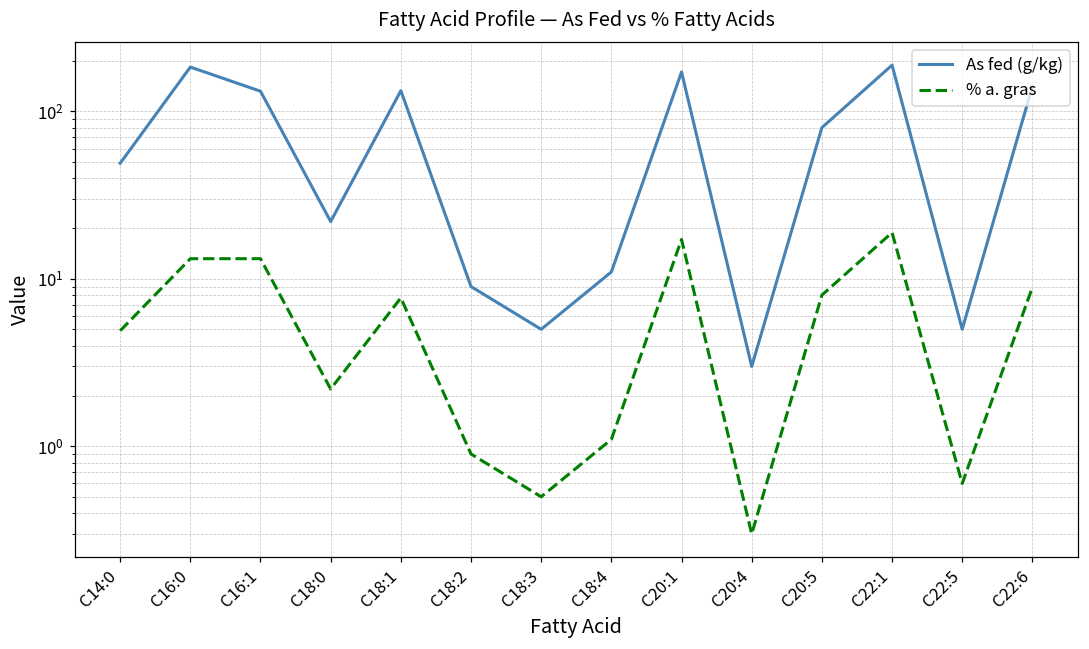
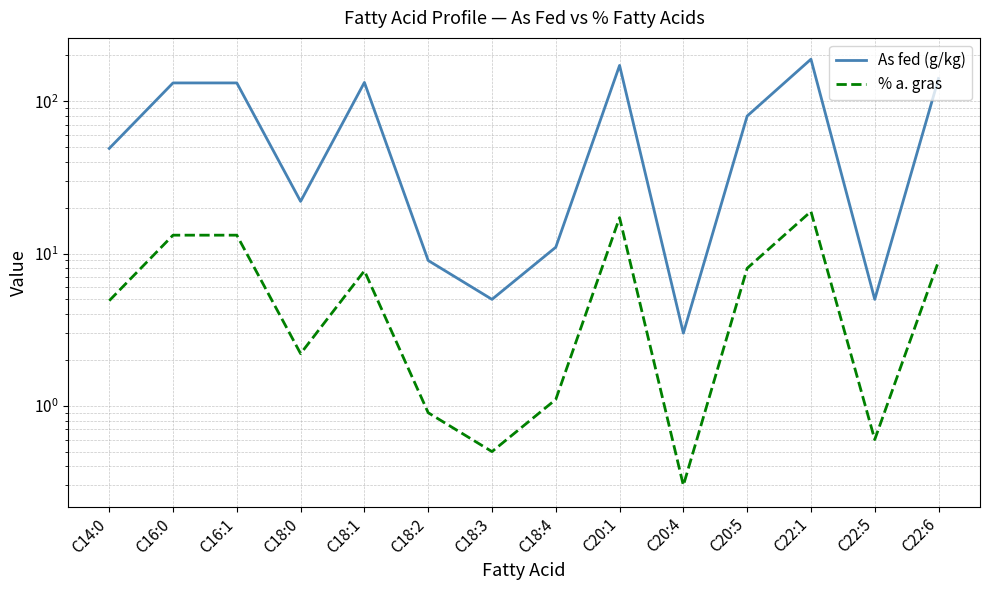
  {
    "As fed (g/kg)": {
      "C14:0": 49,
-     "C16:0": 180,
+     "C16:0": 130,
      "C16:1": 130,
      "C18:0": 22,
      "C18:1": 130,
      "C18:2": 9,
      "C18:3": 5,
      "C18:4": 11,
      "C20:1": 170,
      "C20:4": 3,
      "C20:5": 80,
      "C22:1": 190,
      "C22:5": 5
    },
    "% a. gras": {
      "C14:0": 5,
      "C16:0": 13,
      "C16:1": 13,
      "C18:0": 2.2,
      "C18:1": 8,
      "C18:2": 0.9,
      "C18:3": 0.50,
      "C18:4": 1.1,
      "C20:1": 17,
      "C20:4": 0.30,
      "C20:5": 8,
      "C22:1": 19,
      "C22:5": 0.60,
      "C22:6": 9
    }
  }
